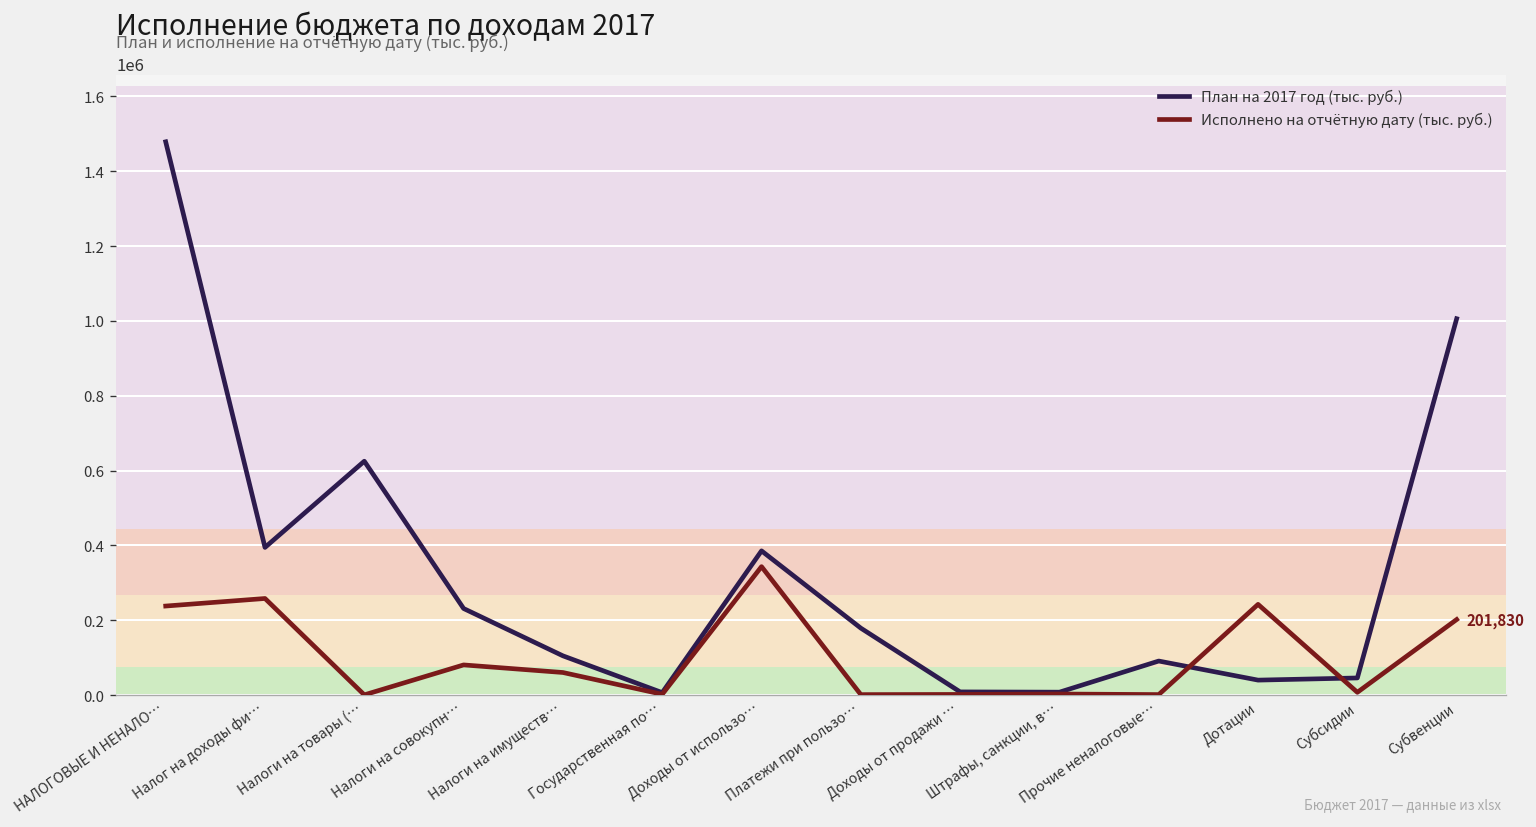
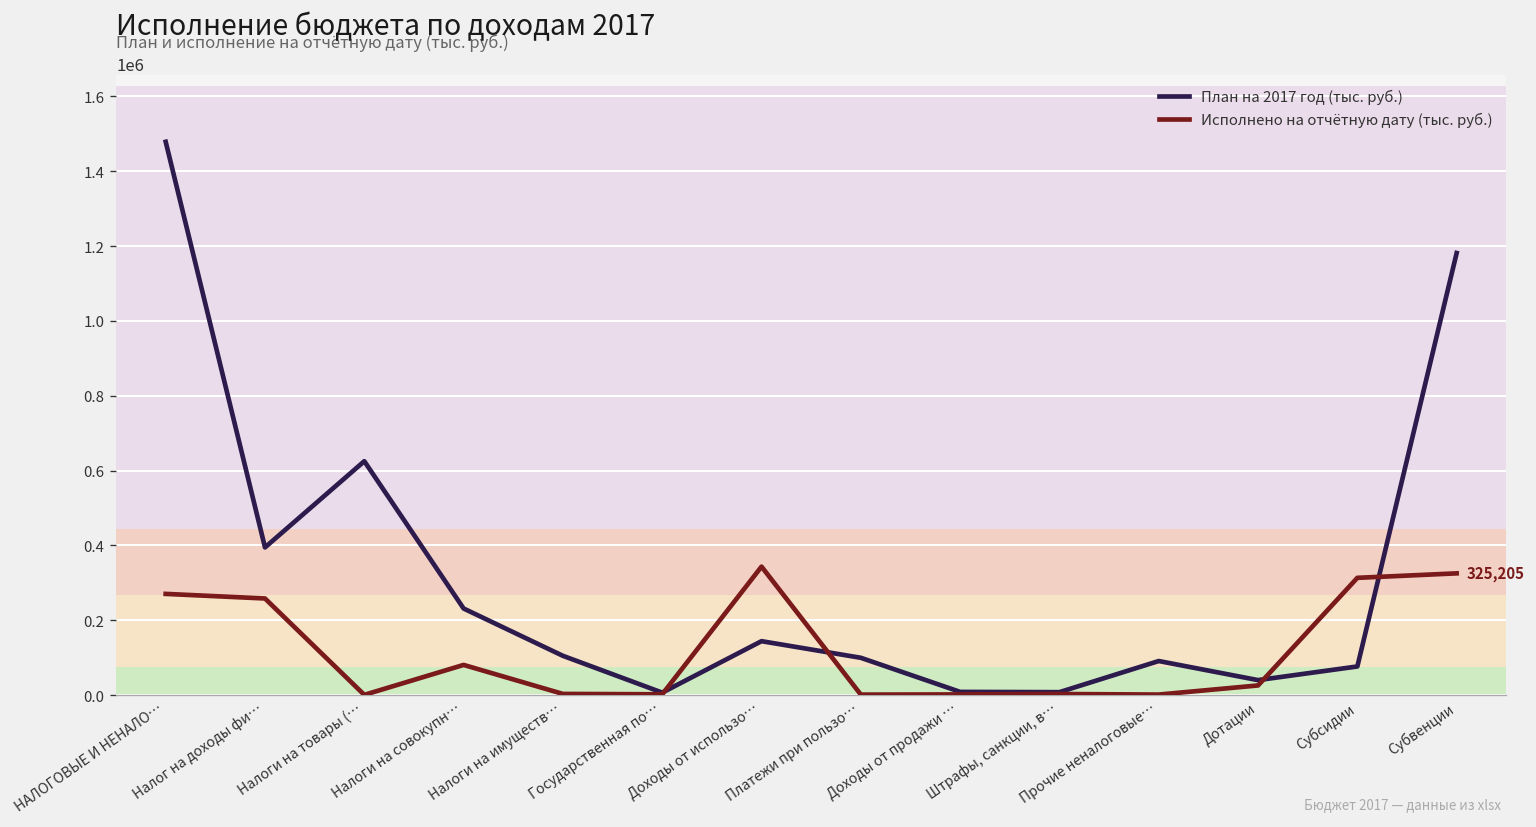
  {
    "План на 2017 год (тыс. руб.)": {
      "НАЛОГОВЫЕ И НЕНАЛО…": "1480000",
      "Налог на доходы фи…": "390000",
      "Налоги на товары (…": "620000",
      "Налоги на совокупн…": "230000",
      "Налоги на имуществ…": "100000",
-     "Доходы от использо…": "390000",
-     "Платежи при пользо…": "180000",
+     "Доходы от использо…": "140000",
+     "Платежи при пользо…": "100000",
      "Прочие неналоговые…": "90000",
      "Дотации": "40000",
-     "Субсидии": "50000",
-     "Субвенции": "1010000"
+     "Субсидии": "80000",
+     "Субвенции": "1180000"
    },
    "Исполнено на отчётную дату (тыс. руб.)": {
-     "НАЛОГОВЫЕ И НЕНАЛО…": "240000",
-     "Налоги на имуществ…": "60000",
-     "Дотации": "240000",
-     "Субсидии": "10000",
-     "Субвенции": "201,830"
+     "НАЛОГОВЫЕ И НЕНАЛО…": "270000",
+     "Налоги на имуществ…": "0",
+     "Дотации": "30000",
+     "Субсидии": "310000",
+     "Субвенции": "325,205"
    }
  }
